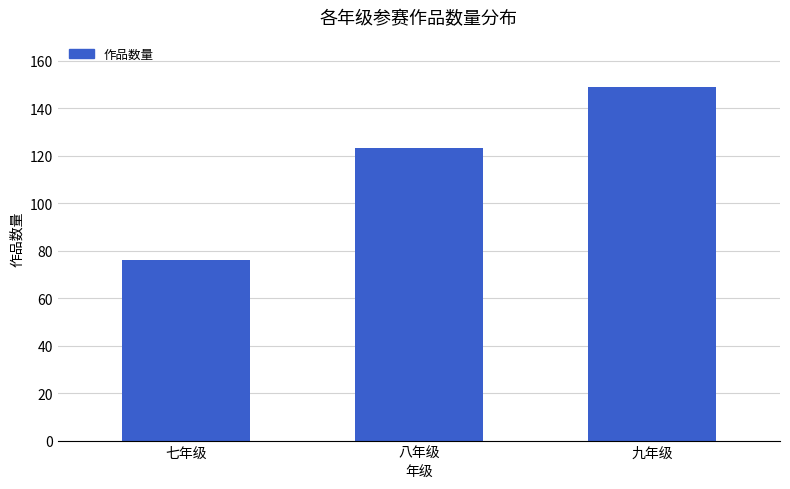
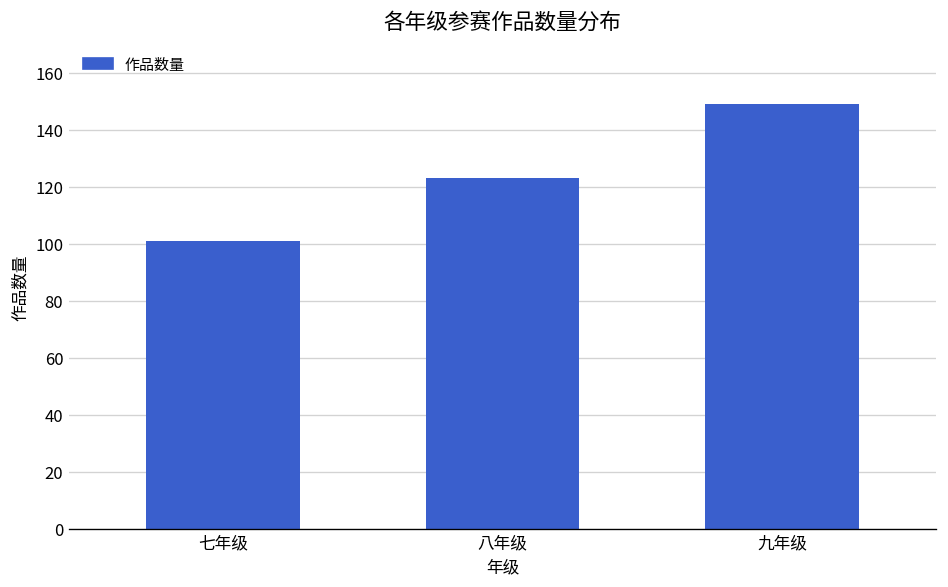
  {
-   "七年级": 76,
+   "七年级": 101,
    "八年级": 123,
    "九年级": 149
  }
